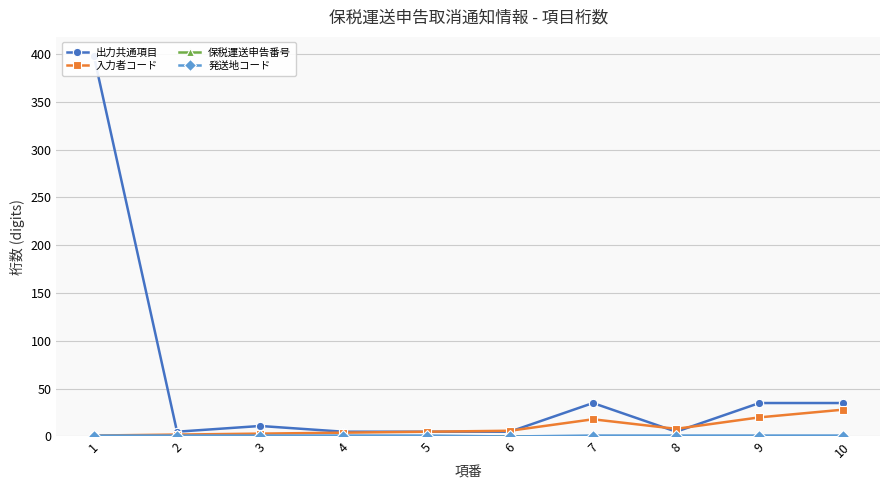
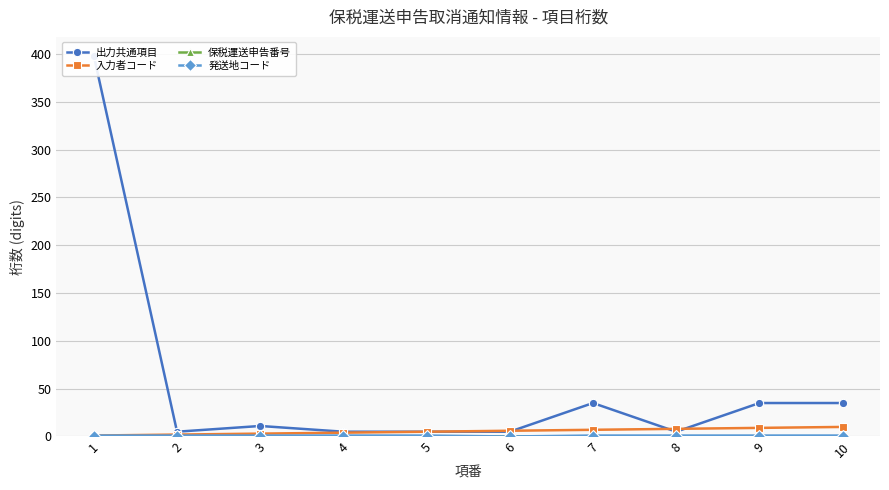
  {
    "入力者コード": {
-     "7": 20,
+     "7": 10,
      "8": 10,
-     "9": 20,
-     "10": 30
+     "9": 10,
+     "10": 10
    }
  }
